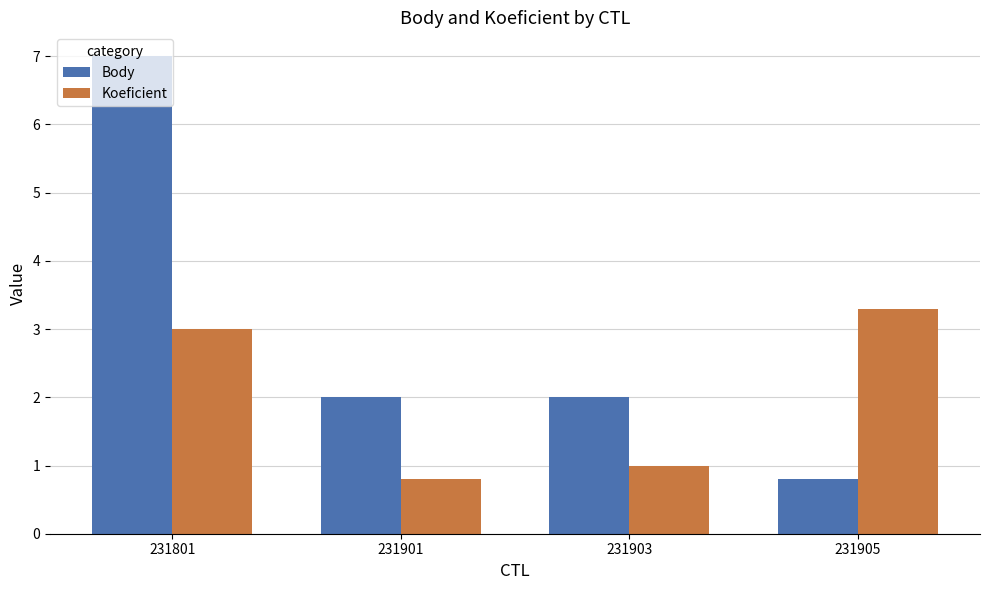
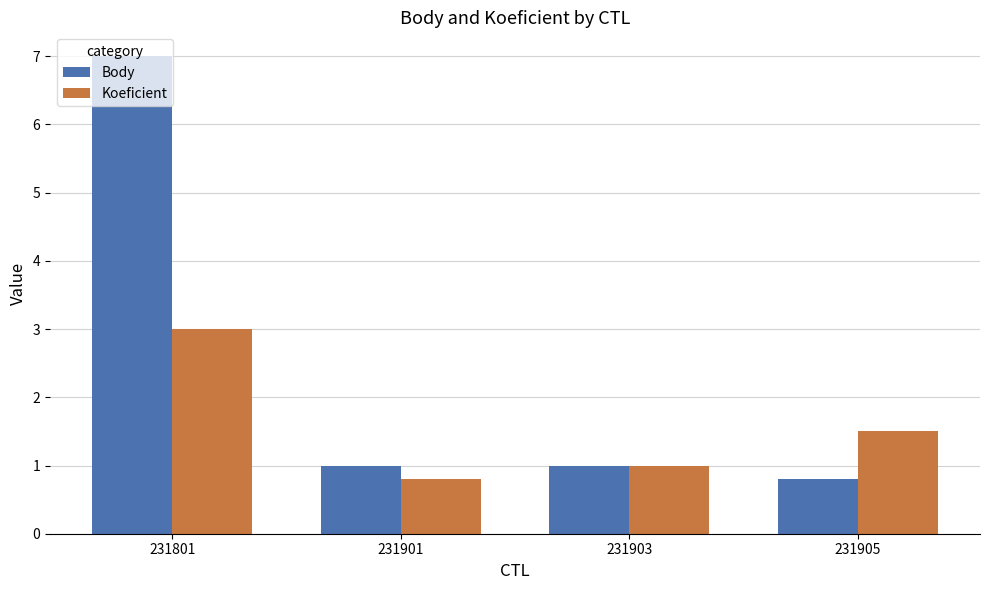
  {
    "Body": {
-     "231901": 2,
-     "231903": 2,
+     "231901": 1,
+     "231903": 1,
      "231905": 0.8
    },
    "Koeficient": {
      "231801": 3.0,
      "231901": 0.8,
      "231903": 1.0,
-     "231905": 3.3
+     "231905": 1.5
    }
  }
